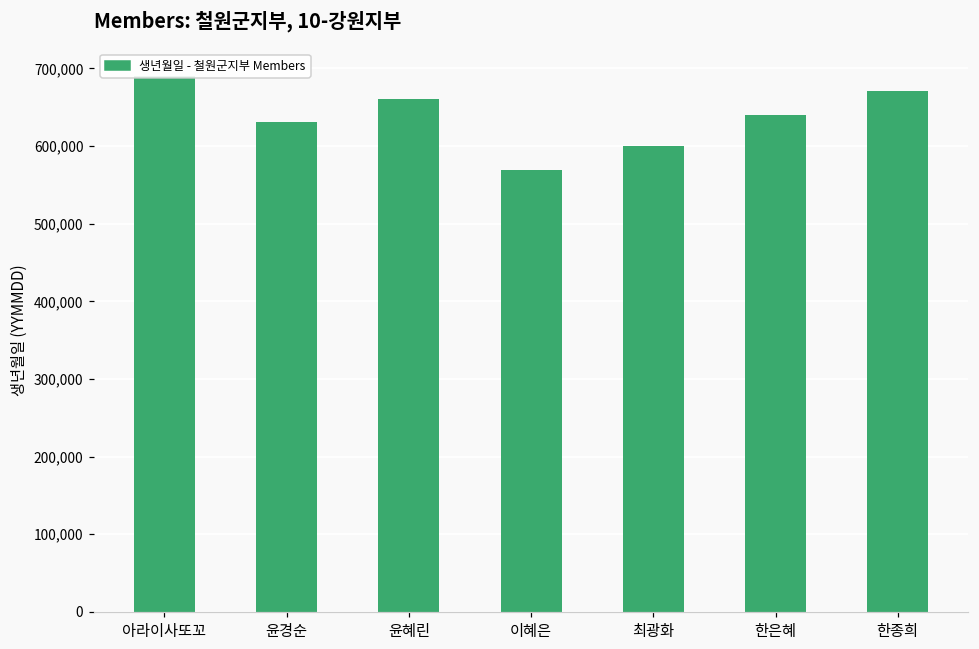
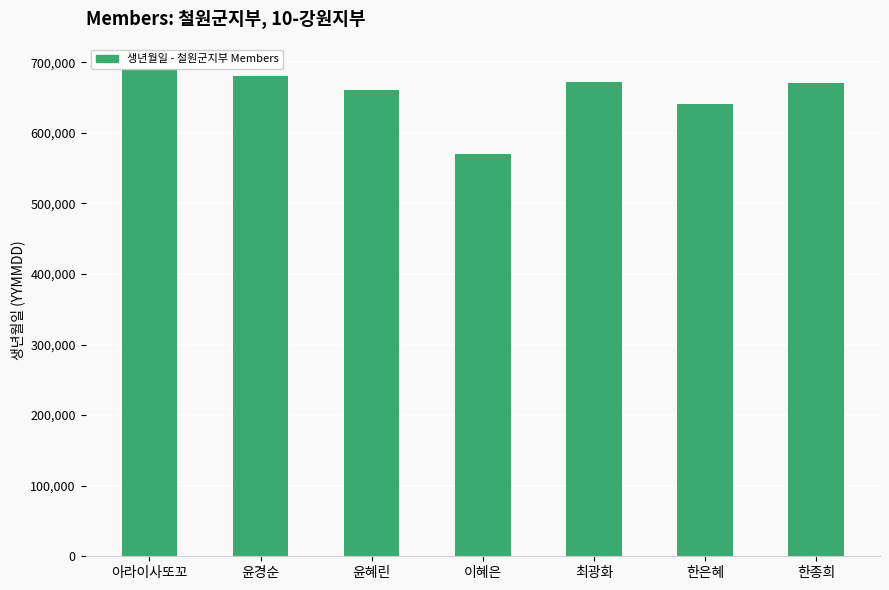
  {
-   "윤경순": "630,000",
+   "윤경순": "680,000",
    "윤혜린": "660,000",
    "이혜은": "570,000",
-   "최광화": "600,000",
+   "최광화": "670,000",
    "한은혜": "640,000",
    "한종희": "670,000"
  }
